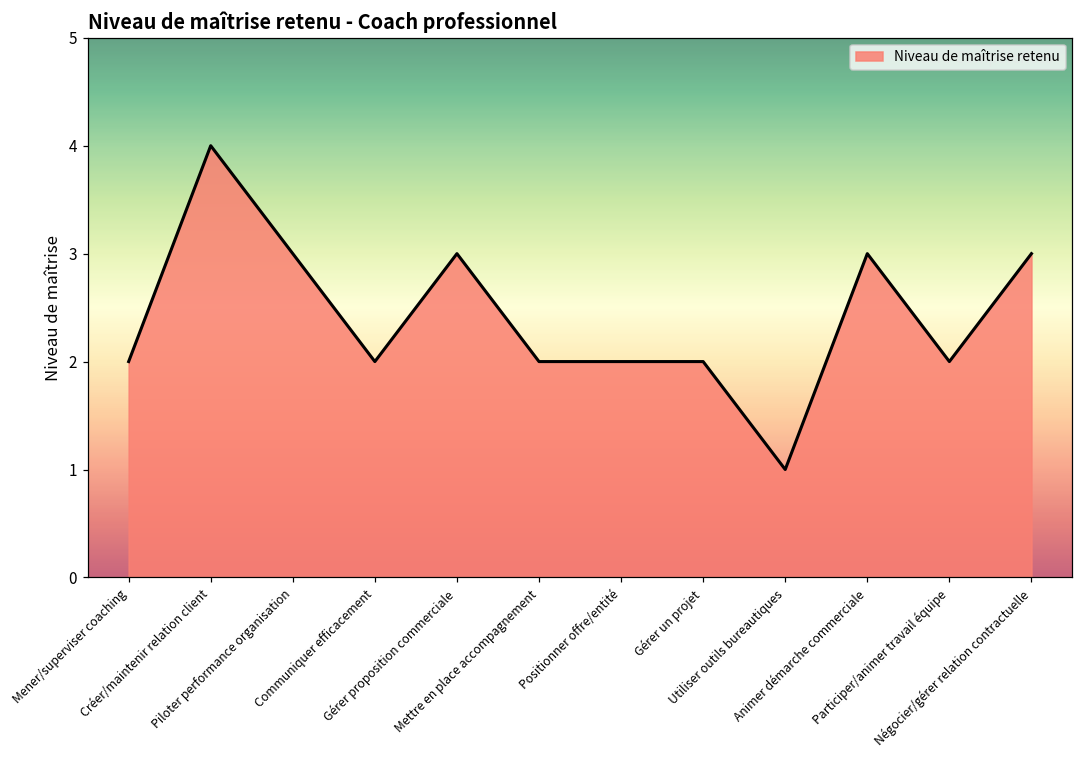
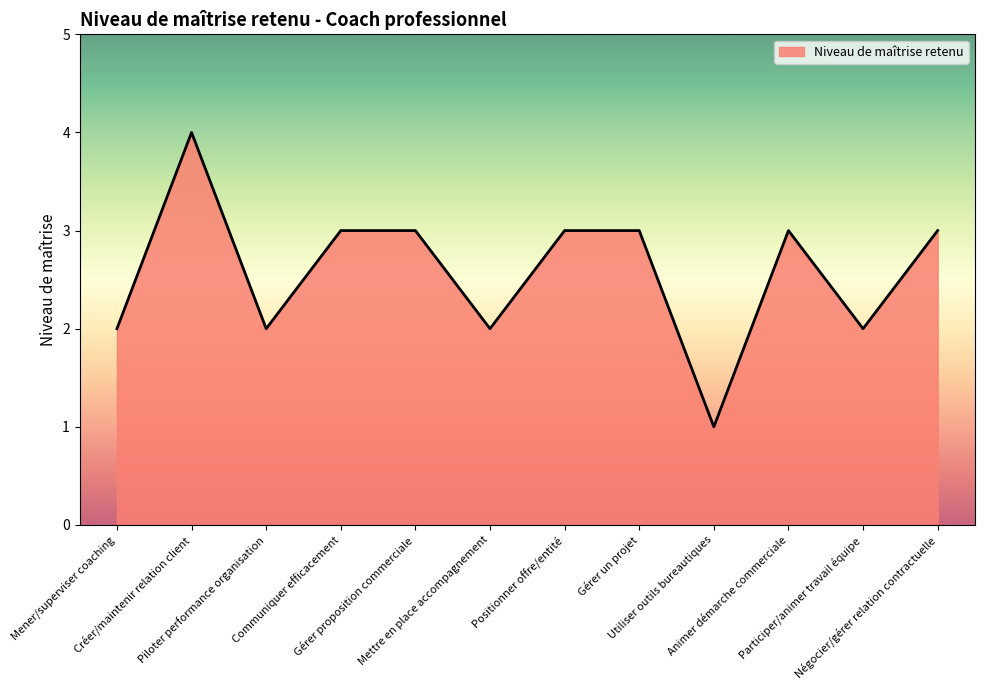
  {
    "Mener/superviser coaching": 2,
    "Créer/maintenir relation client": 4,
-   "Piloter performance organisation": 3,
-   "Communiquer efficacement": 2,
+   "Piloter performance organisation": 2,
+   "Communiquer efficacement": 3,
    "Gérer proposition commerciale": 3,
    "Mettre en place accompagnement": 2,
-   "Positionner offre/entité": 2,
-   "Gérer un projet": 2,
+   "Positionner offre/entité": 3,
+   "Gérer un projet": 3,
    "Utiliser outils bureautiques": 1,
    "Animer démarche commerciale": 3,
    "Participer/animer travail équipe": 2,
    "Négocier/gérer relation contractuelle": 3
  }
